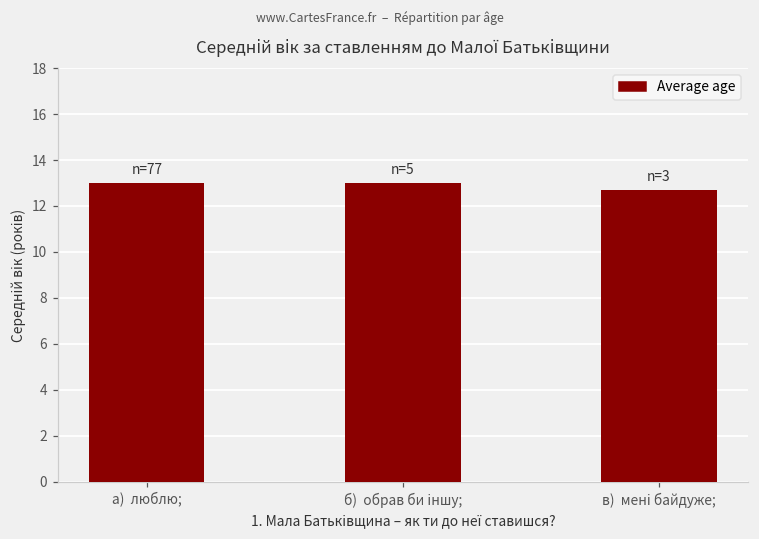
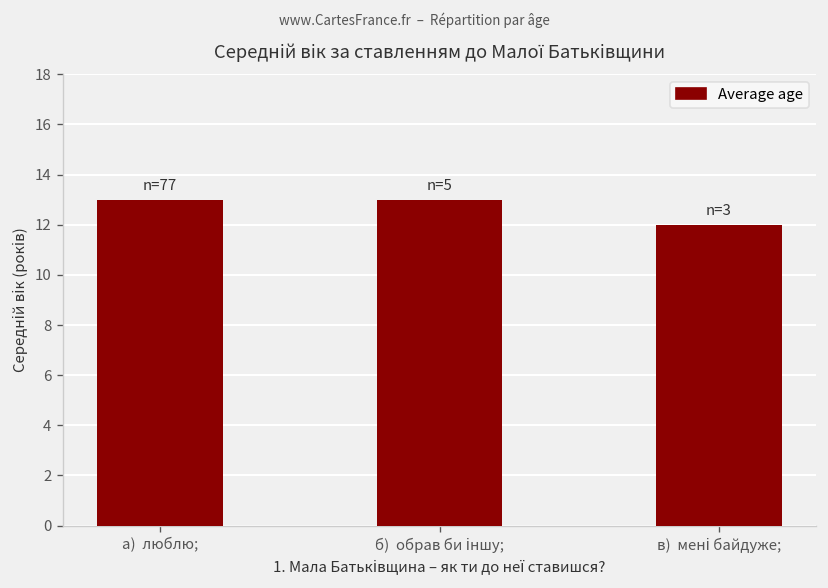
  {
-   "в) мені байдуже;": 12.7
+   "в) мені байдуже;": 12.0
  }
